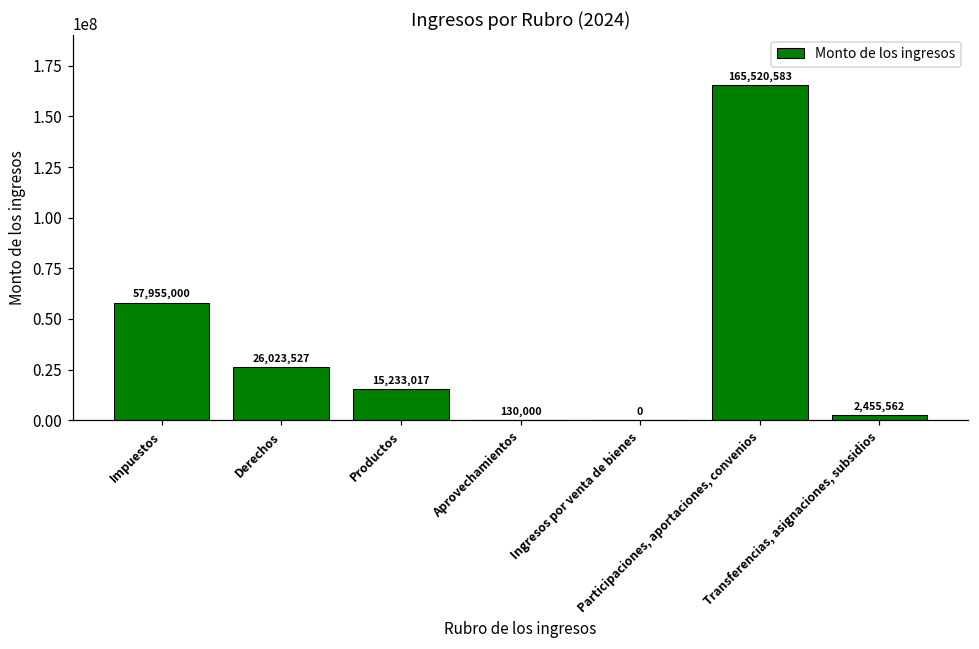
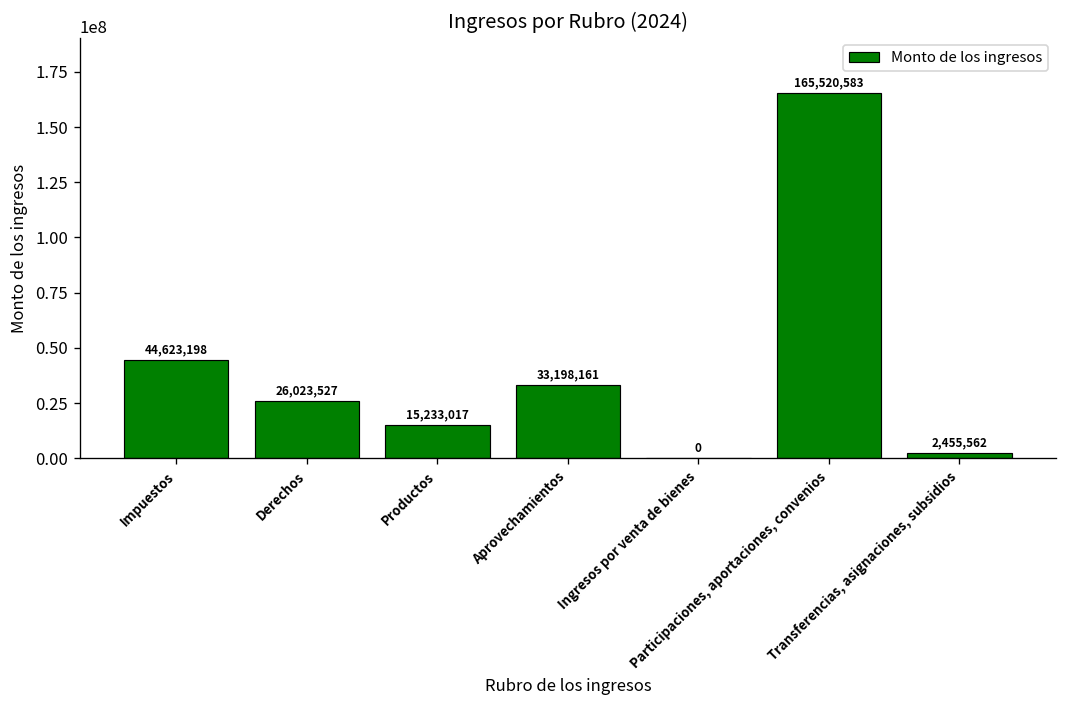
  {
-   "Impuestos": "57,955,000",
+   "Impuestos": "44,623,198",
    "Derechos": "26,023,527",
    "Productos": "15,233,017",
-   "Aprovechamientos": "130,000",
+   "Aprovechamientos": "33,198,161",
    "Ingresos por venta de bienes": "0",
    "Participaciones, aportaciones, convenios": "165,520,583",
    "Transferencias, asignaciones, subsidios": "2,455,562"
  }
